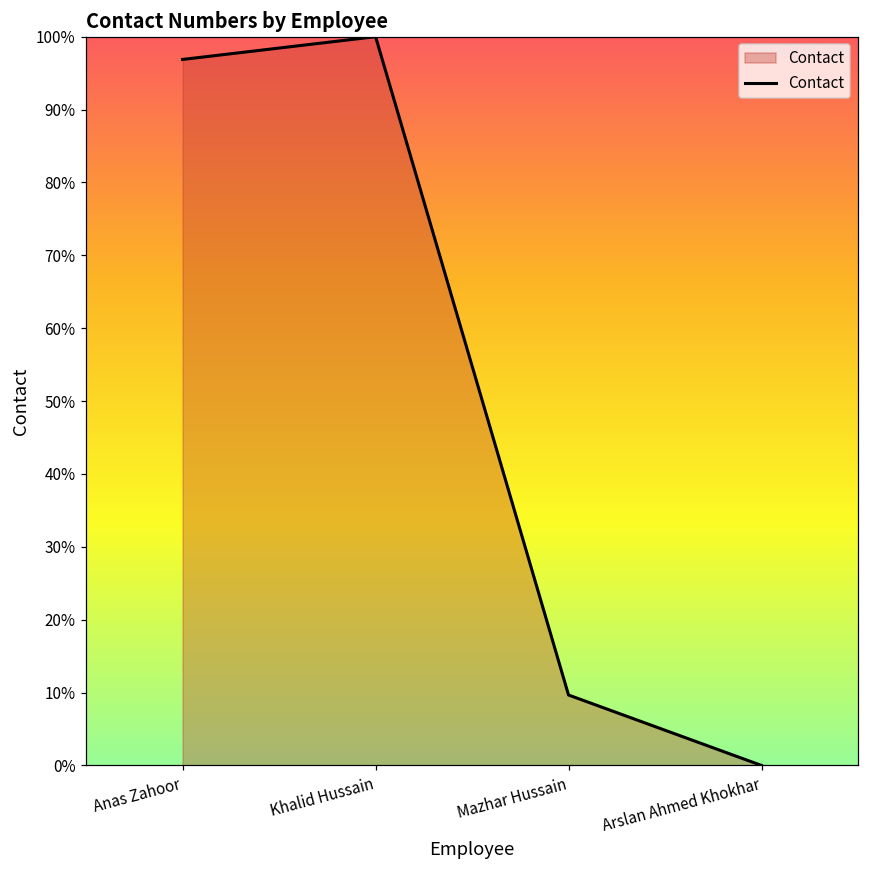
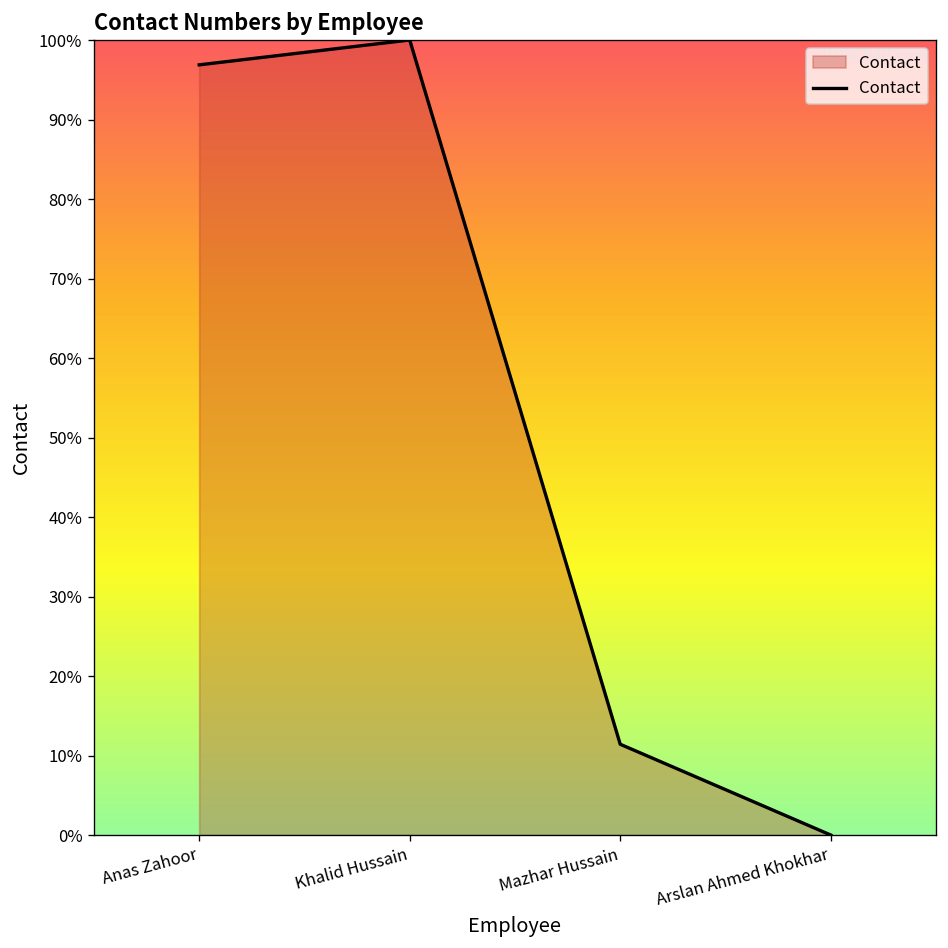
  {
    "Anas Zahoor": "97%",
    "Khalid Hussain": "100%",
-   "Mazhar Hussain": "10%",
+   "Mazhar Hussain": "11%",
    "Arslan Ahmed Khokhar": "0%"
  }
